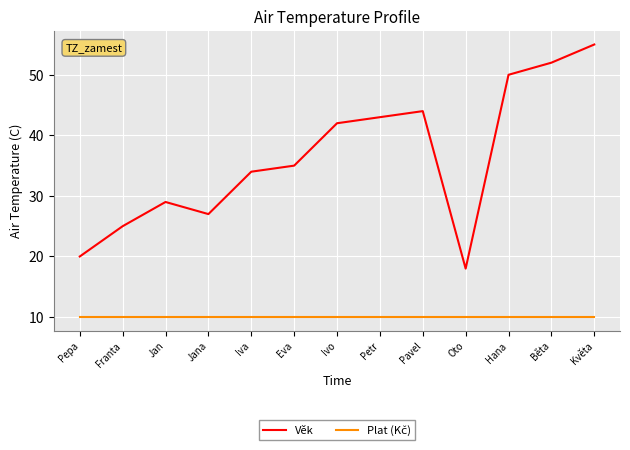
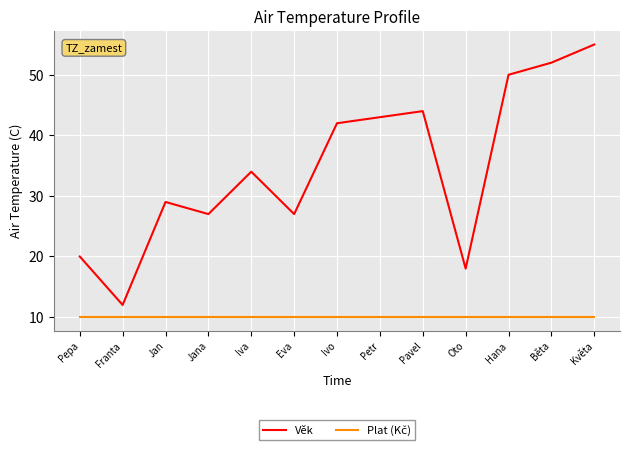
  {
    "Věk": {
      "Pepa": 20,
-     "Franta": 25,
+     "Franta": 12,
      "Jan": 29,
      "Jana": 27,
      "Iva": 34,
-     "Eva": 35,
+     "Eva": 27,
      "Ivo": 42,
      "Petr": 43,
      "Pavel": 44,
      "Oto": 18,
      "Hana": 50,
      "Běta": 52,
      "Květa": 55
    },
    "Plat (Kč)": {
      "Pepa": 10,
      "Franta": 10,
      "Jan": 10,
      "Jana": 10,
      "Iva": 10,
      "Eva": 10,
      "Ivo": 10,
      "Petr": 10,
      "Pavel": 10,
      "Oto": 10,
      "Hana": 10,
      "Běta": 10,
      "Květa": 10
    }
  }
